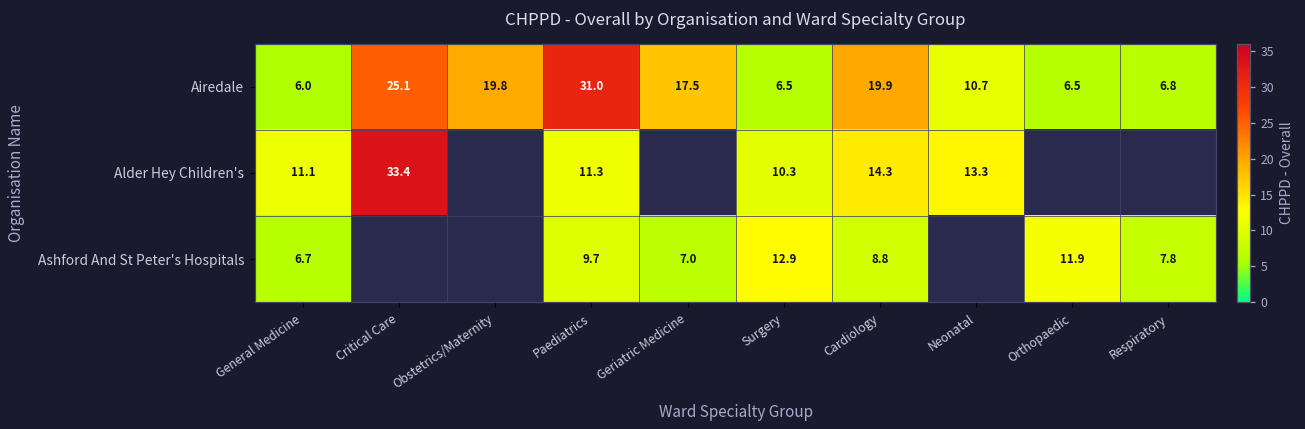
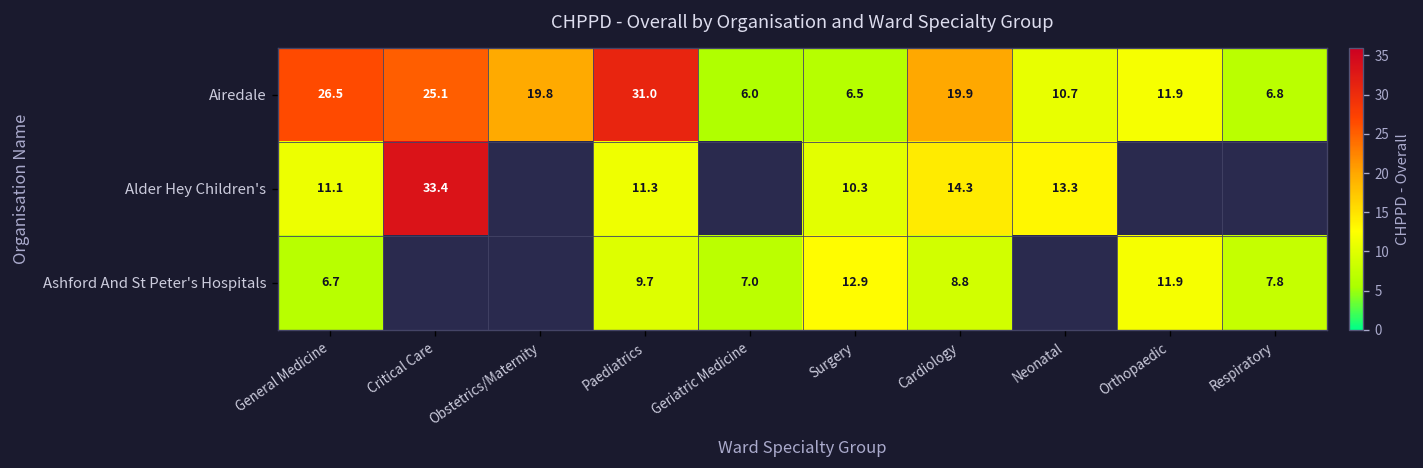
  {
    "Airedale": {
-     "General Medicine": 6.0,
+     "General Medicine": 26.5,
      "Critical Care": 25.1,
      "Obstetrics/Maternity": 19.8,
      "Paediatrics": 31.0,
-     "Geriatric Medicine": 17.5,
+     "Geriatric Medicine": 6.0,
      "Surgery": 6.5,
      "Cardiology": 19.9,
      "Neonatal": 10.7,
-     "Orthopaedic": 6.5,
+     "Orthopaedic": 11.9,
      "Respiratory": 6.8
    },
    "Alder Hey Children's": {
      "General Medicine": 11.1,
      "Critical Care": 33.4,
      "Paediatrics": 11.3,
      "Surgery": 10.3,
      "Cardiology": 14.3,
      "Neonatal": 13.3
    },
    "Ashford And St Peter's Hospitals": {
      "General Medicine": 6.7,
      "Paediatrics": 9.7,
      "Geriatric Medicine": 7.0,
      "Surgery": 12.9,
      "Cardiology": 8.8,
      "Orthopaedic": 11.9,
      "Respiratory": 7.8
    }
  }
